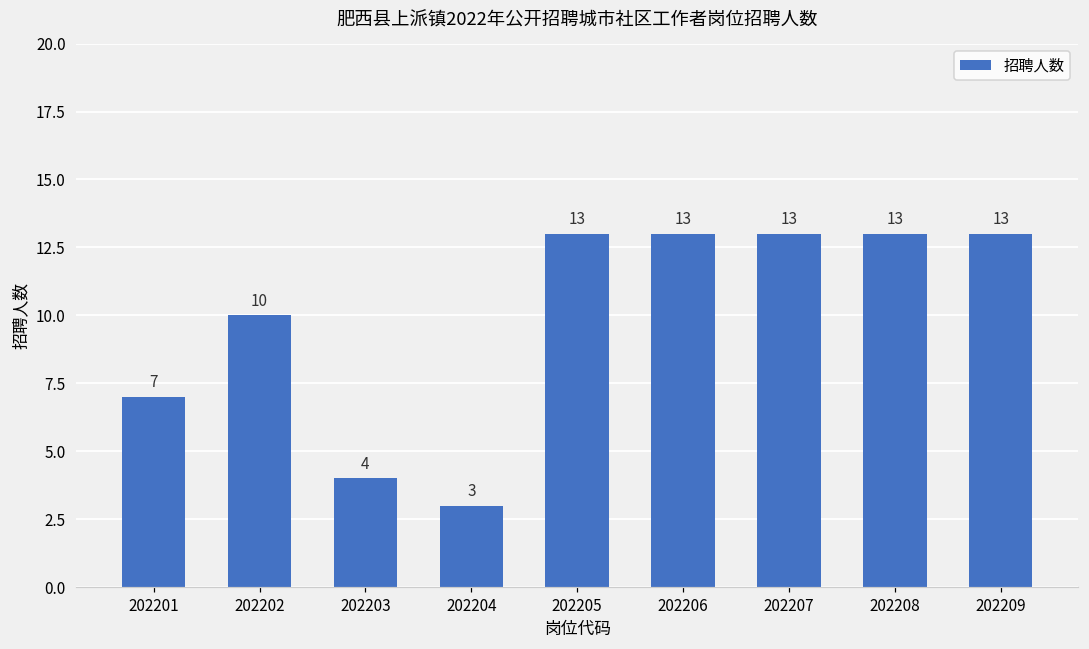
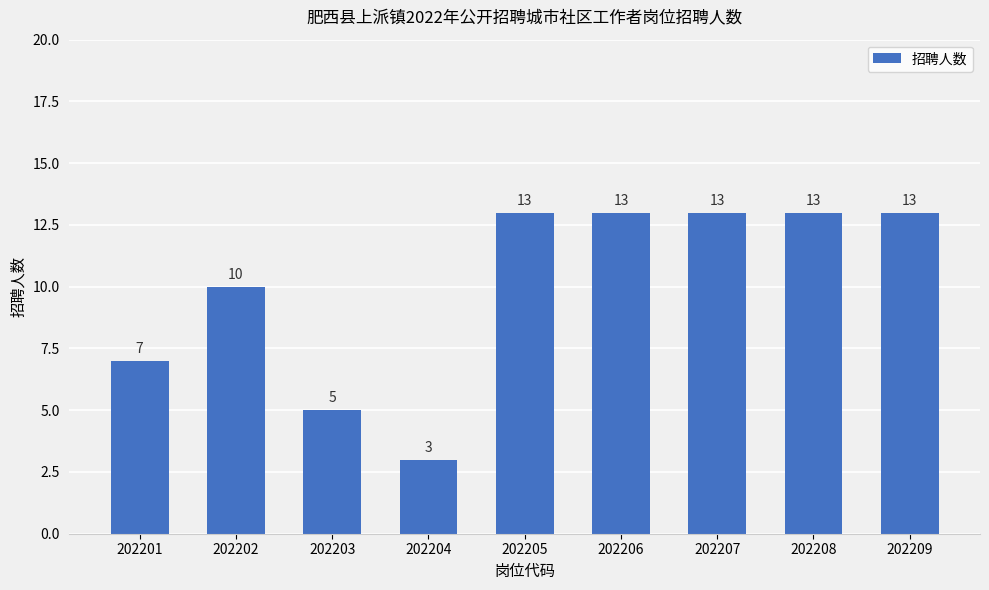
  {
    "202201": 7,
    "202202": 10,
-   "202203": 4,
+   "202203": 5,
    "202204": 3,
    "202205": 13,
    "202206": 13,
    "202207": 13,
    "202208": 13,
    "202209": 13
  }
